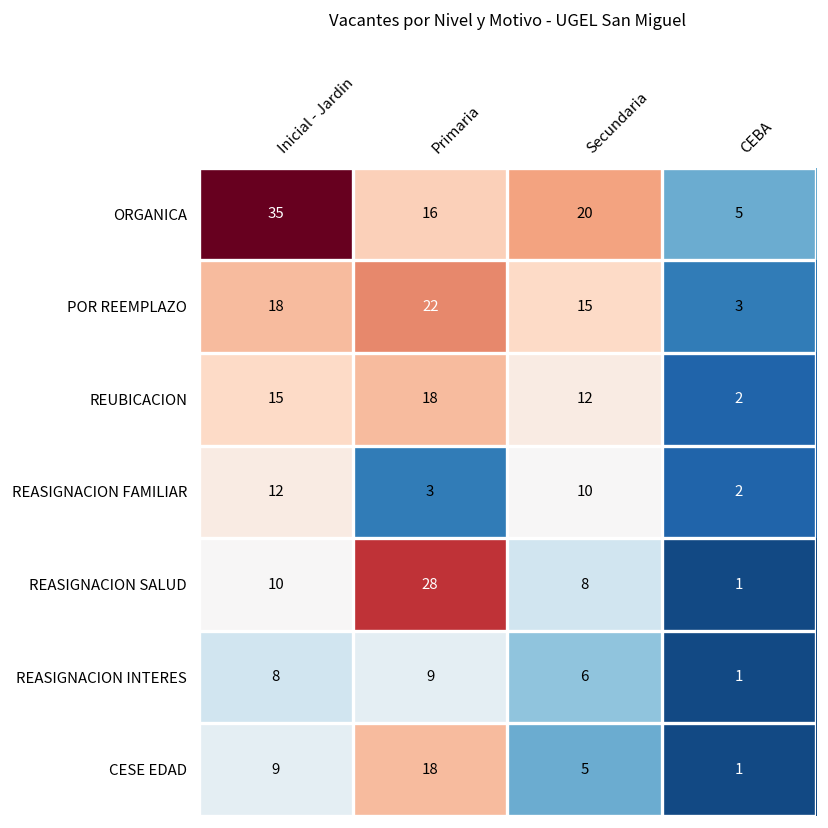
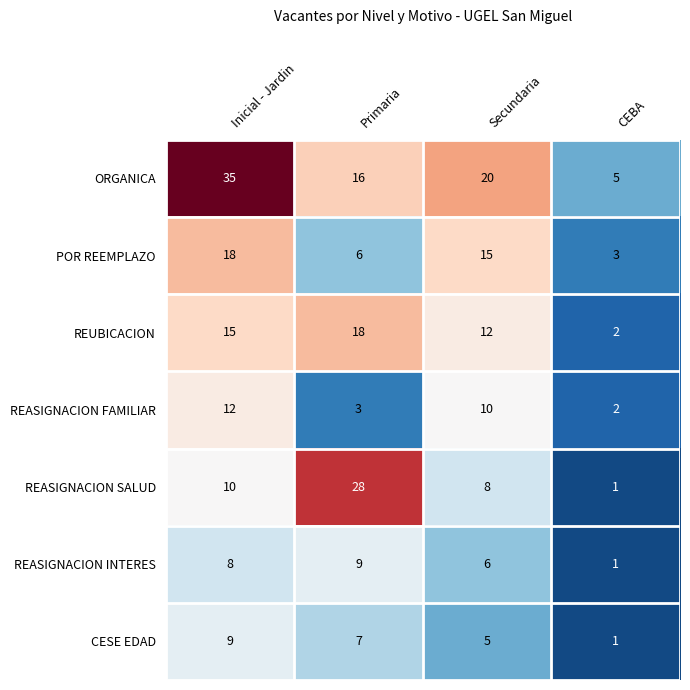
  {
    "ORGANICA": {
      "Inicial - Jardin": 35,
      "Primaria": 16,
      "Secundaria": 20,
      "CEBA": 5
    },
    "POR REEMPLAZO": {
      "Inicial - Jardin": 18,
-     "Primaria": 22,
+     "Primaria": 6,
      "Secundaria": 15,
      "CEBA": 3
    },
    "REUBICACION": {
      "Inicial - Jardin": 15,
      "Primaria": 18,
      "Secundaria": 12,
      "CEBA": 2
    },
    "REASIGNACION FAMILIAR": {
      "Inicial - Jardin": 12,
      "Primaria": 3,
      "Secundaria": 10,
      "CEBA": 2
    },
    "REASIGNACION SALUD": {
      "Inicial - Jardin": 10,
      "Primaria": 28,
      "Secundaria": 8,
      "CEBA": 1
    },
    "REASIGNACION INTERES": {
      "Inicial - Jardin": 8,
      "Primaria": 9,
      "Secundaria": 6,
      "CEBA": 1
    },
    "CESE EDAD": {
      "Inicial - Jardin": 9,
-     "Primaria": 18,
+     "Primaria": 7,
      "Secundaria": 5,
      "CEBA": 1
    }
  }
